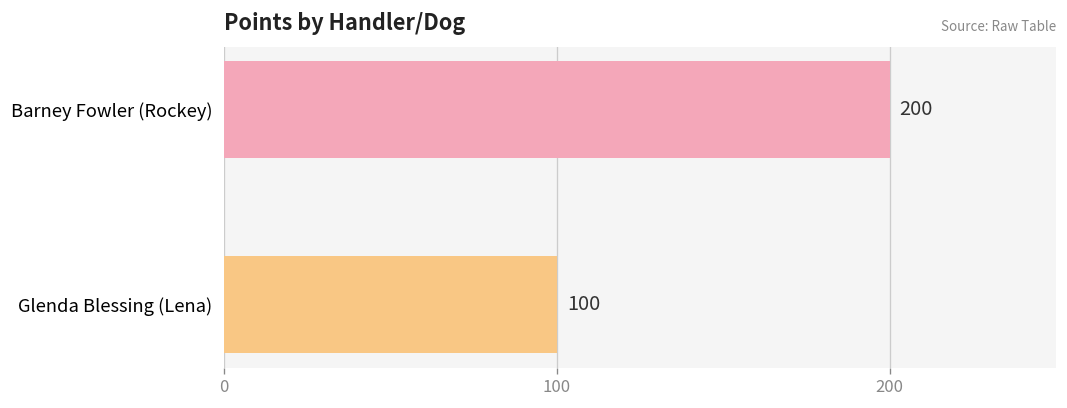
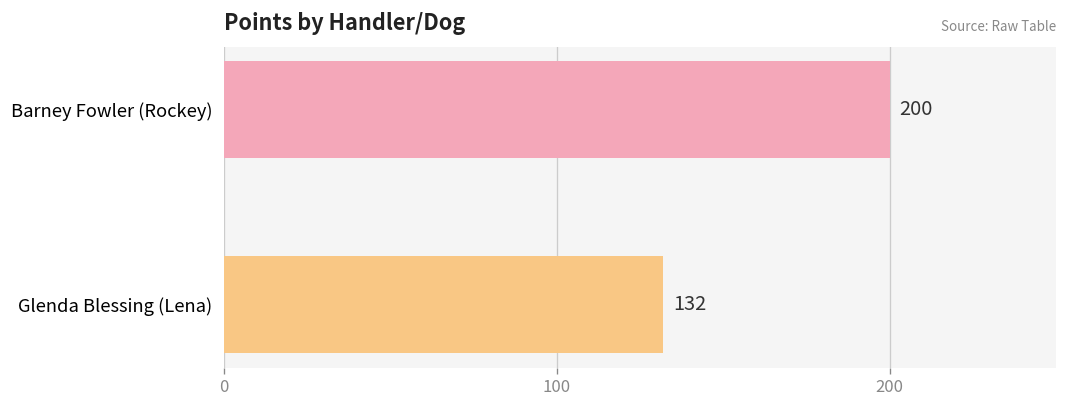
  {
    "Barney Fowler (Rockey)": 200,
-   "Glenda Blessing (Lena)": 100
+   "Glenda Blessing (Lena)": 132
  }
